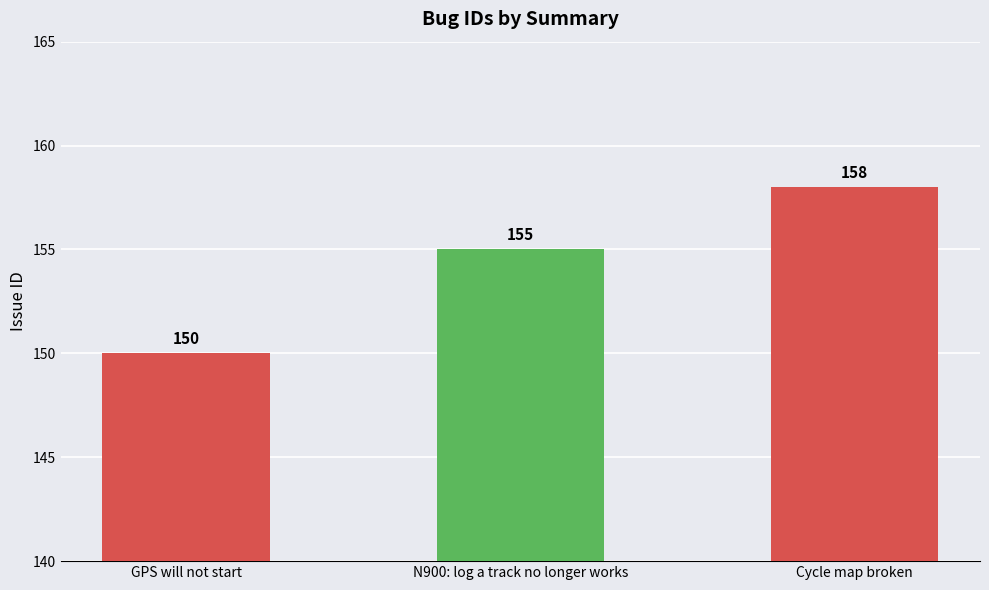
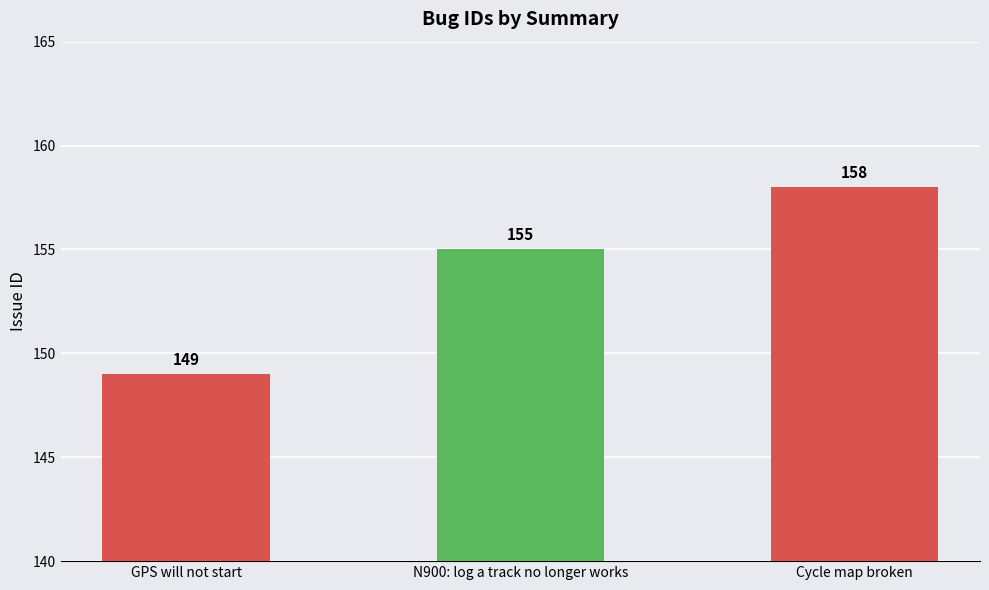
  {
-   "GPS will not start": 150,
+   "GPS will not start": 149,
    "N900: log a track no longer works": 155,
    "Cycle map broken": 158
  }
